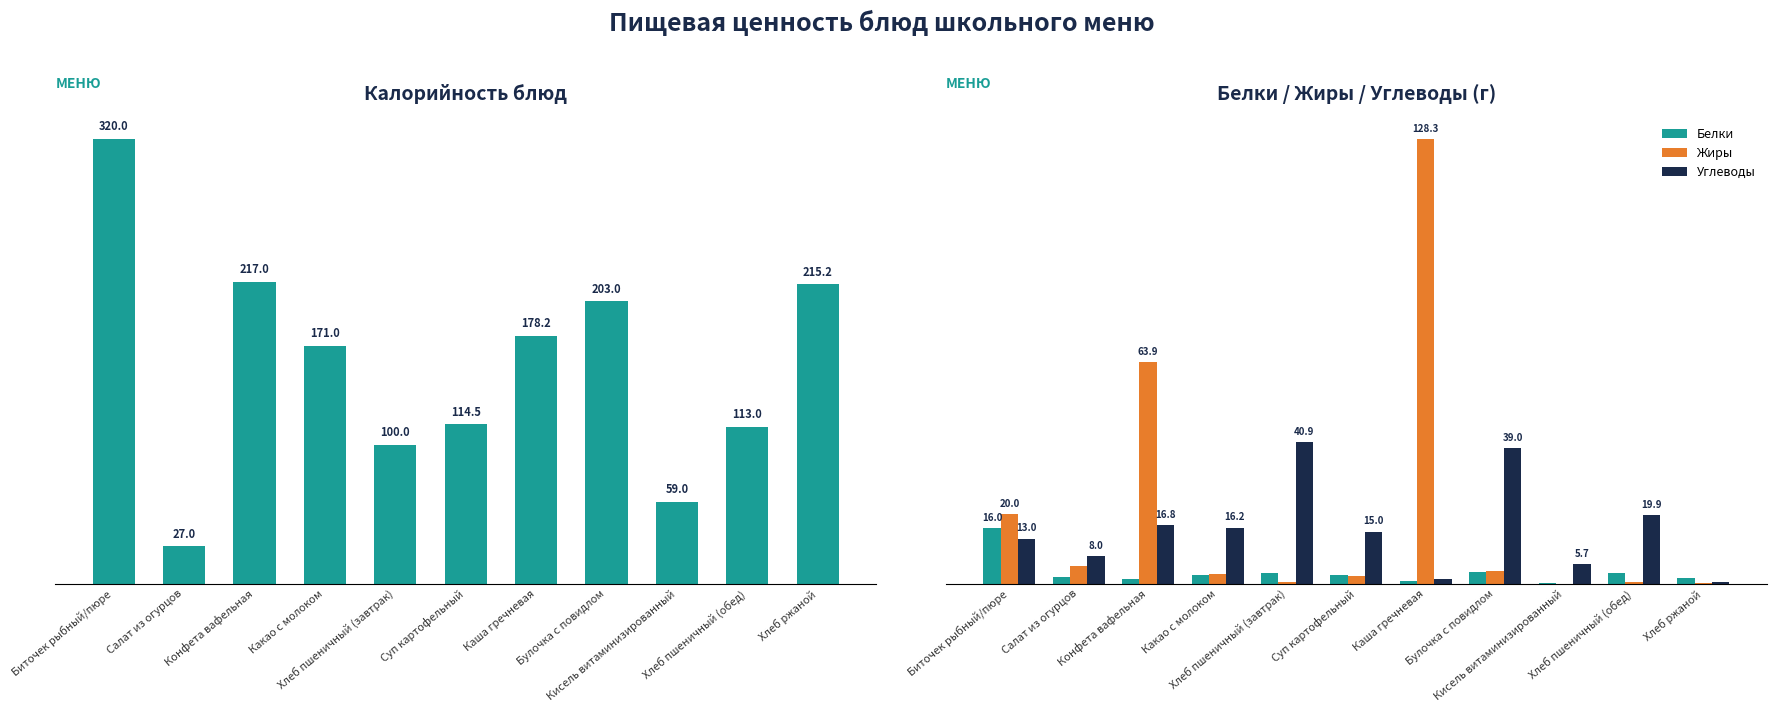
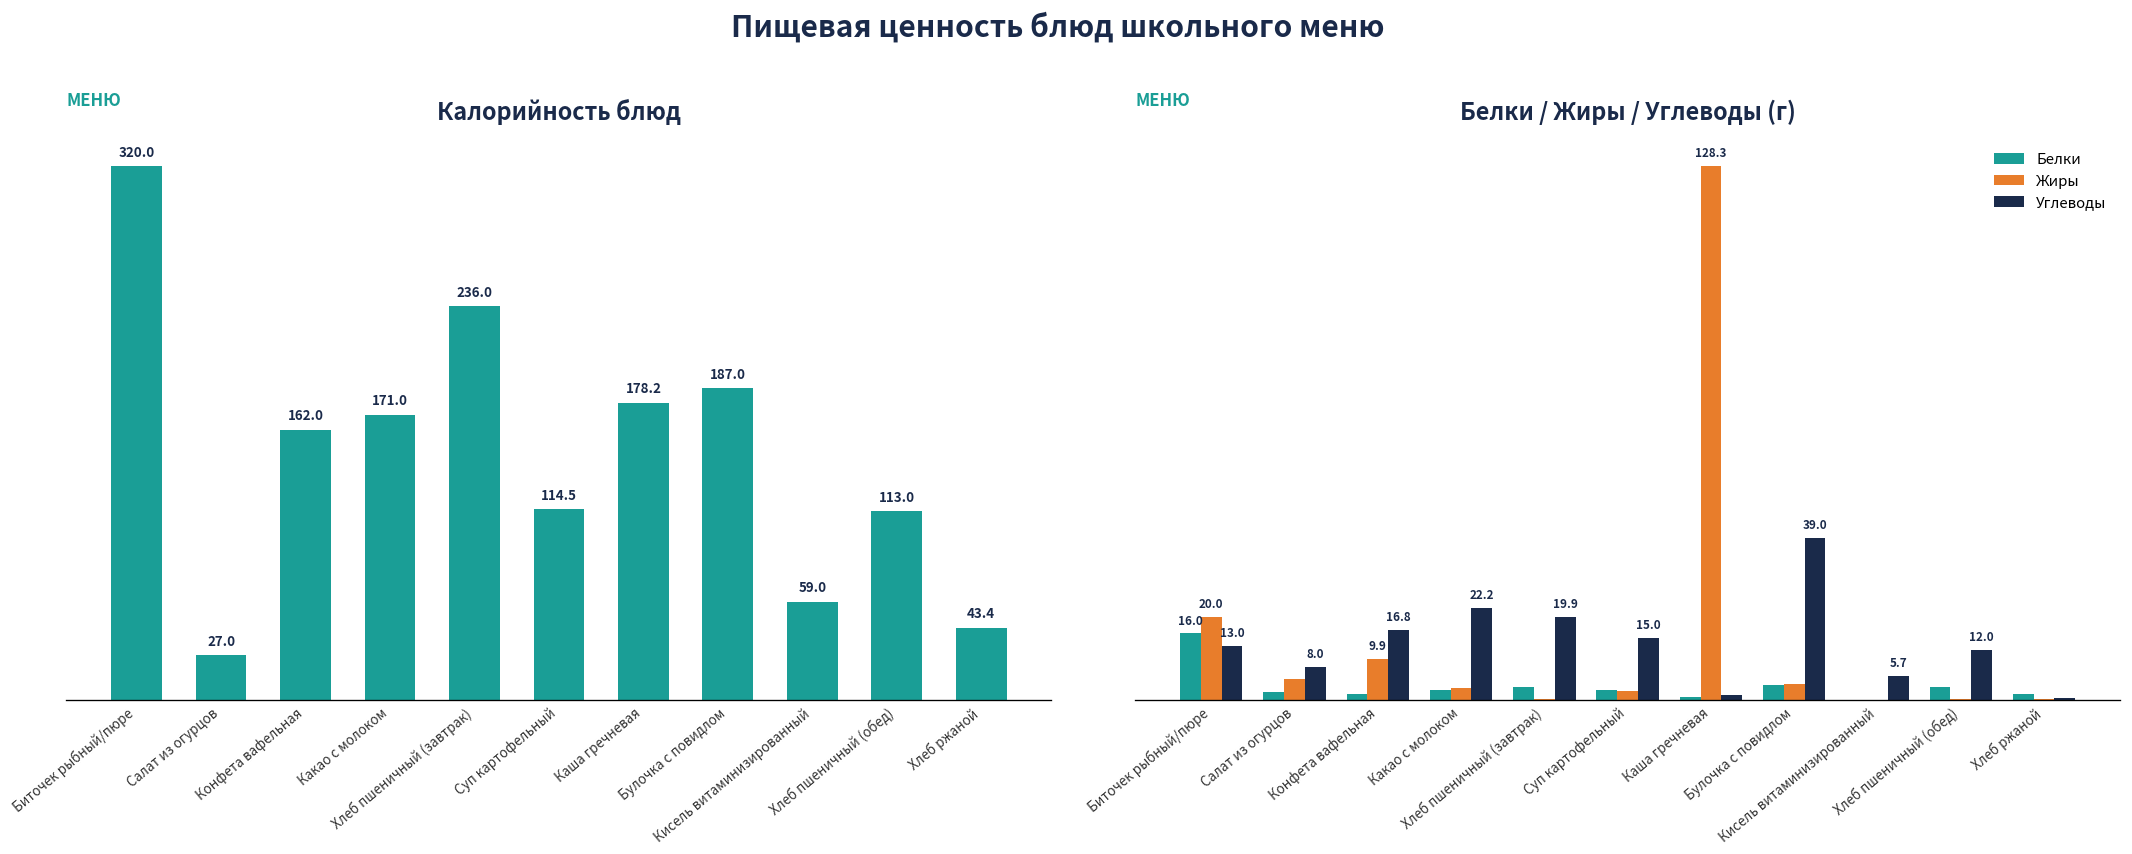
  {
    "Калорийность блюд": {
      "Биточек рыбный/пюре": 320.0,
      "Салат из огурцов": 27.0,
-     "Конфета вафельная": 217.0,
+     "Конфета вафельная": 162.0,
      "Какао с молоком": 171.0,
-     "Хлеб пшеничный (завтрак)": 100.0,
+     "Хлеб пшеничный (завтрак)": 236.0,
      "Суп картофельный": 114.5,
      "Каша гречневая": 178.2,
-     "Булочка с повидлом": 203.0,
+     "Булочка с повидлом": 187.0,
      "Кисель витаминизированный": 59.0,
      "Хлеб пшеничный (обед)": 113.0,
-     "Хлеб ржаной": 215.2
+     "Хлеб ржаной": 43.4
    },
    "Белки / Жиры / Углеводы (г)": {
      "Белки": {
        "Биточек рыбный/пюре": 16.0
      },
      "Жиры": {
        "Биточек рыбный/пюре": 20.0,
-       "Конфета вафельная": 63.9,
+       "Конфета вафельная": 9.9,
        "Каша гречневая": 128.3
      },
      "Углеводы": {
        "Биточек рыбный/пюре": 13.0,
        "Салат из огурцов": 8.0,
        "Конфета вафельная": 16.8,
-       "Какао с молоком": 16.2,
-       "Хлеб пшеничный (завтрак)": 40.9,
+       "Какао с молоком": 22.2,
+       "Хлеб пшеничный (завтрак)": 19.9,
        "Суп картофельный": 15.0,
        "Булочка с повидлом": 39.0,
        "Кисель витаминизированный": 5.7,
-       "Хлеб пшеничный (обед)": 19.9
+       "Хлеб пшеничный (обед)": 12.0
      }
    }
  }
